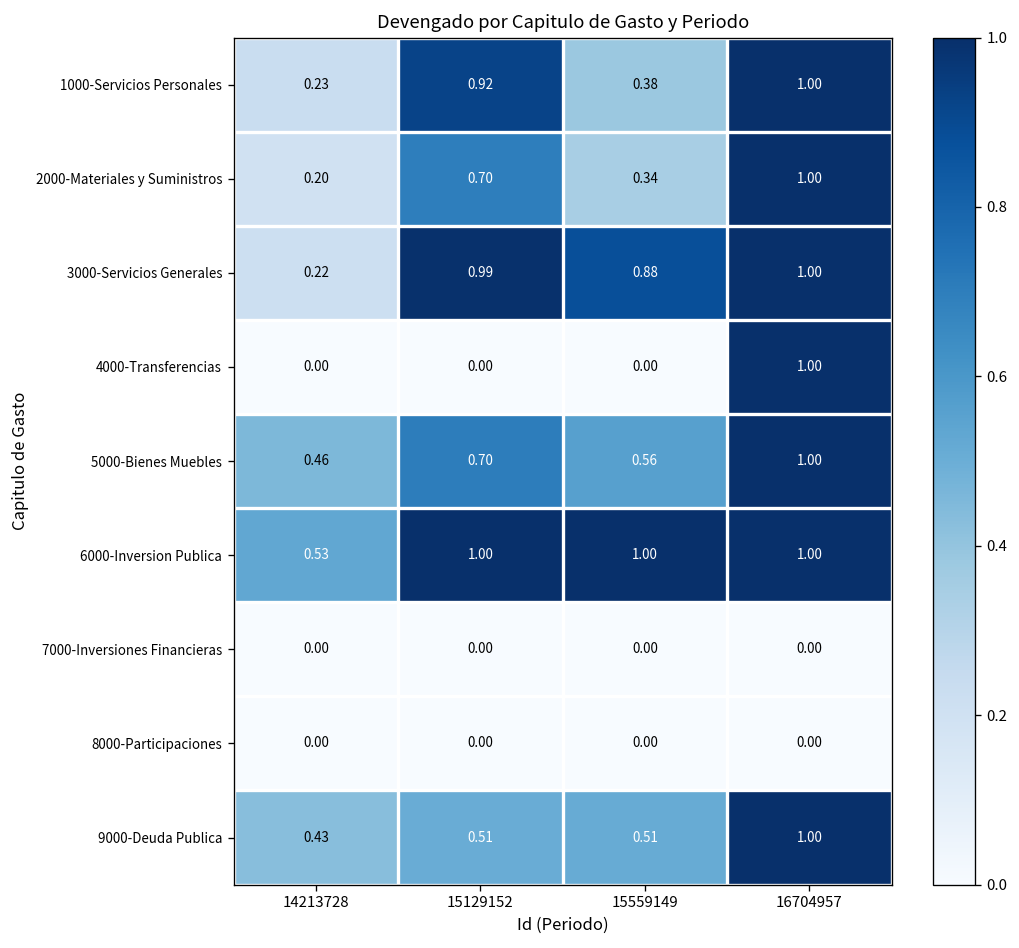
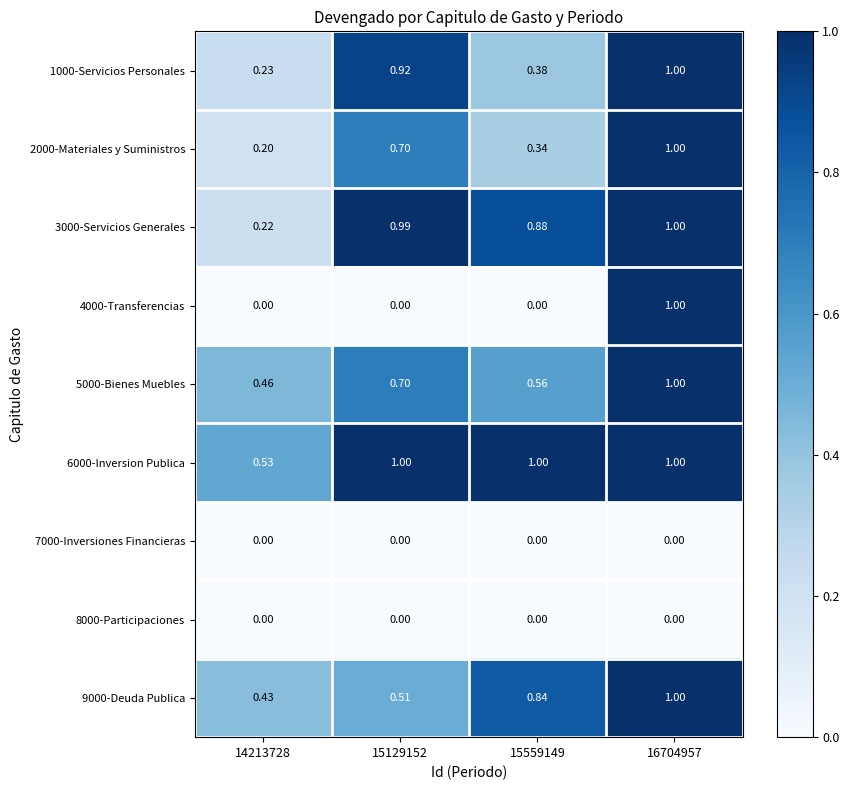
  {
    "1000-Servicios Personales": {
      "14213728": 0.23,
      "15129152": 0.92,
      "15559149": 0.38,
      "16704957": 1.00
    },
    "2000-Materiales y Suministros": {
      "14213728": 0.20,
      "15129152": 0.70,
      "15559149": 0.34,
      "16704957": 1.00
    },
    "3000-Servicios Generales": {
      "14213728": 0.22,
      "15129152": 0.99,
      "15559149": 0.88,
      "16704957": 1.00
    },
    "4000-Transferencias": {
      "14213728": 0.00,
      "15129152": 0.00,
      "15559149": 0.00,
      "16704957": 1.00
    },
    "5000-Bienes Muebles": {
      "14213728": 0.46,
      "15129152": 0.70,
      "15559149": 0.56,
      "16704957": 1.00
    },
    "6000-Inversion Publica": {
      "14213728": 0.53,
      "15129152": 1.00,
      "15559149": 1.00,
      "16704957": 1.00
    },
    "7000-Inversiones Financieras": {
      "14213728": 0.00,
      "15129152": 0.00,
      "15559149": 0.00,
      "16704957": 0.00
    },
    "8000-Participaciones": {
      "14213728": 0.00,
      "15129152": 0.00,
      "15559149": 0.00,
      "16704957": 0.00
    },
    "9000-Deuda Publica": {
      "14213728": 0.43,
      "15129152": 0.51,
-     "15559149": 0.51,
+     "15559149": 0.84,
      "16704957": 1.00
    }
  }
